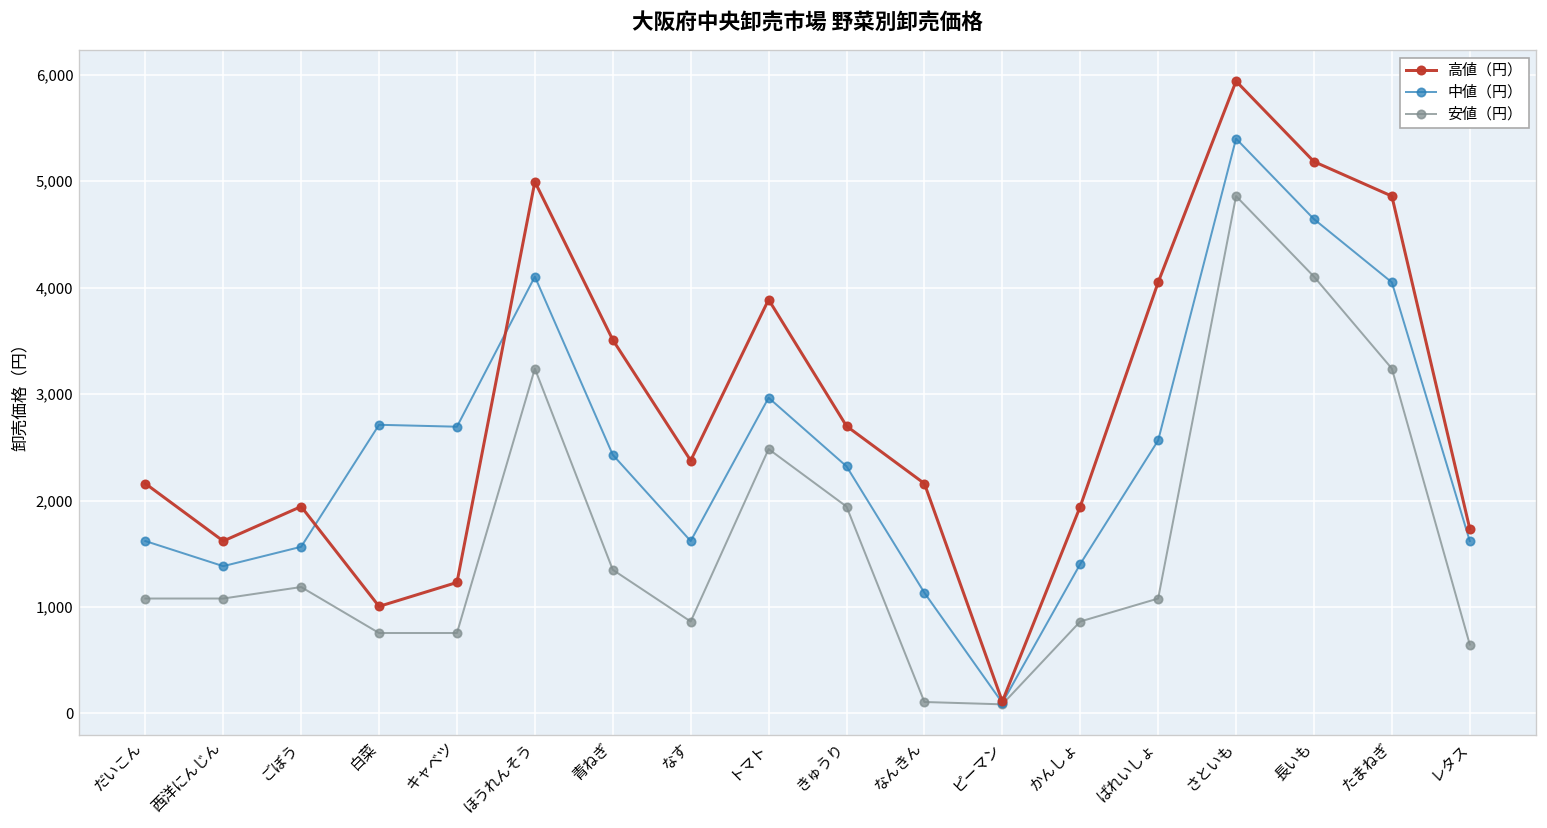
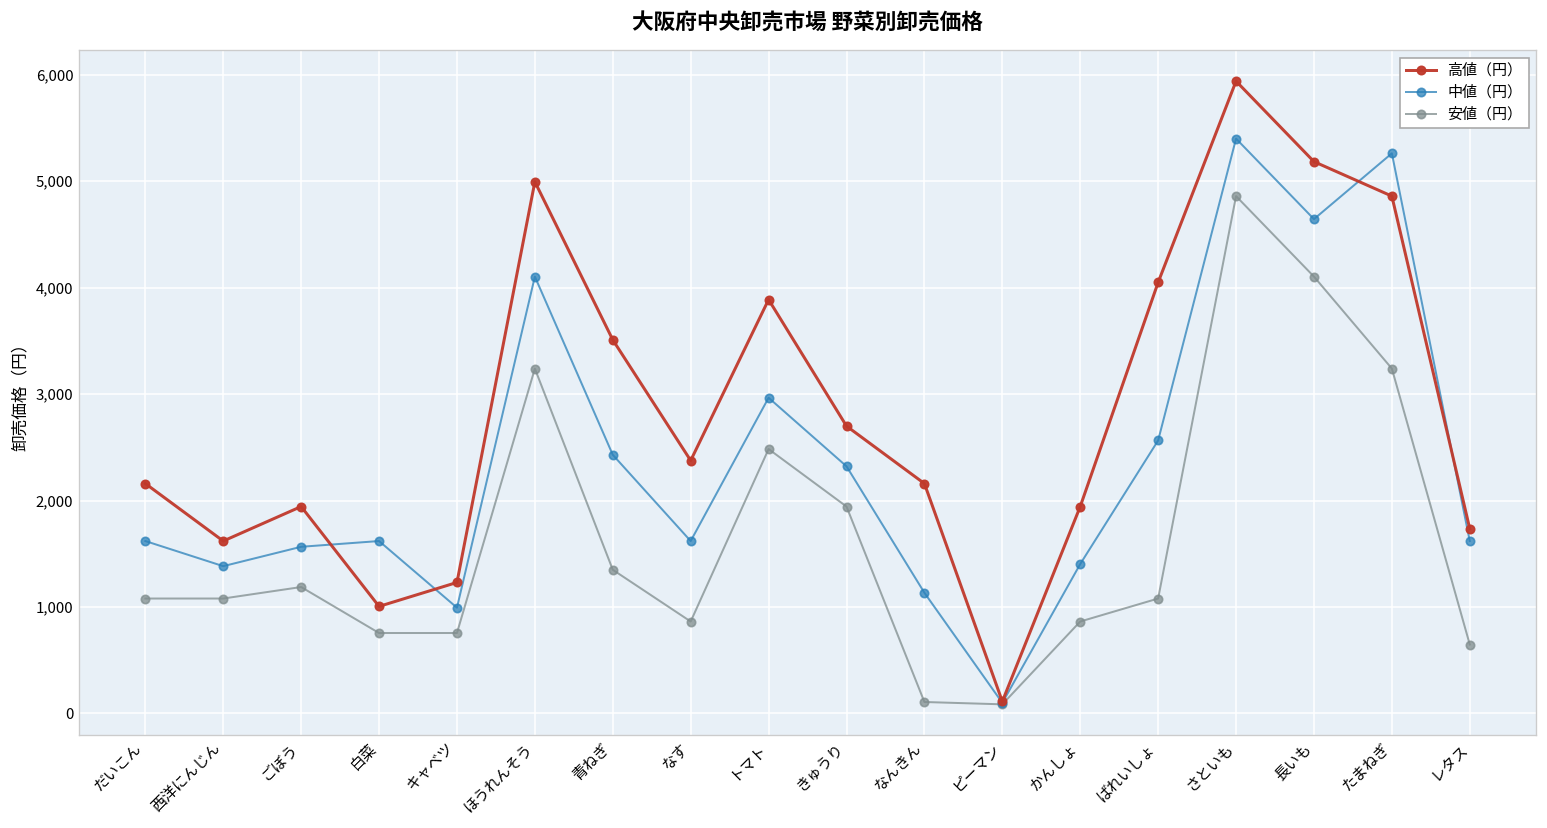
  {
    "高値（円）": {
      "だいこん": "2,200",
      "西洋にんじん": "1,600",
      "ごぼう": "1,900",
      "白菜": "1,000",
      "キャベツ": "1,200",
      "ほうれんそう": "5,000",
      "青ねぎ": "3,500",
      "なす": "2,400",
      "トマト": "3,900",
      "きゅうり": "2,700",
      "なんきん": "2,200",
      "かんしょ": "1,900",
      "ばれいしょ": "4,100",
      "さといも": "5,900",
      "長いも": "5,200",
      "たまねぎ": "4,900",
      "レタス": "1,700"
    },
    "中値（円）": {
      "だいこん": "1,600",
      "西洋にんじん": "1,400",
      "ごぼう": "1,600",
-     "白菜": "2,700",
-     "キャベツ": "2,700",
+     "白菜": "1,600",
+     "キャベツ": "1,000",
      "ほうれんそう": "4,100",
      "青ねぎ": "2,400",
      "なす": "1,600",
      "トマト": "3,000",
      "きゅうり": "2,300",
      "なんきん": "1,100",
      "かんしょ": "1,400",
      "ばれいしょ": "2,600",
      "さといも": "5,400",
      "長いも": "4,600",
-     "たまねぎ": "4,100",
+     "たまねぎ": "5,300",
      "レタス": "1,600"
    },
    "安値（円）": {
      "だいこん": "1,100",
      "西洋にんじん": "1,100",
      "ごぼう": "1,200",
      "白菜": "800",
      "キャベツ": "800",
      "ほうれんそう": "3,200",
      "青ねぎ": "1,400",
      "なす": "900",
      "トマト": "2,500",
      "きゅうり": "1,900",
      "なんきん": "100",
      "かんしょ": "900",
      "ばれいしょ": "1,100",
      "さといも": "4,900",
      "長いも": "4,100",
      "たまねぎ": "3,200",
      "レタス": "600"
    }
  }
